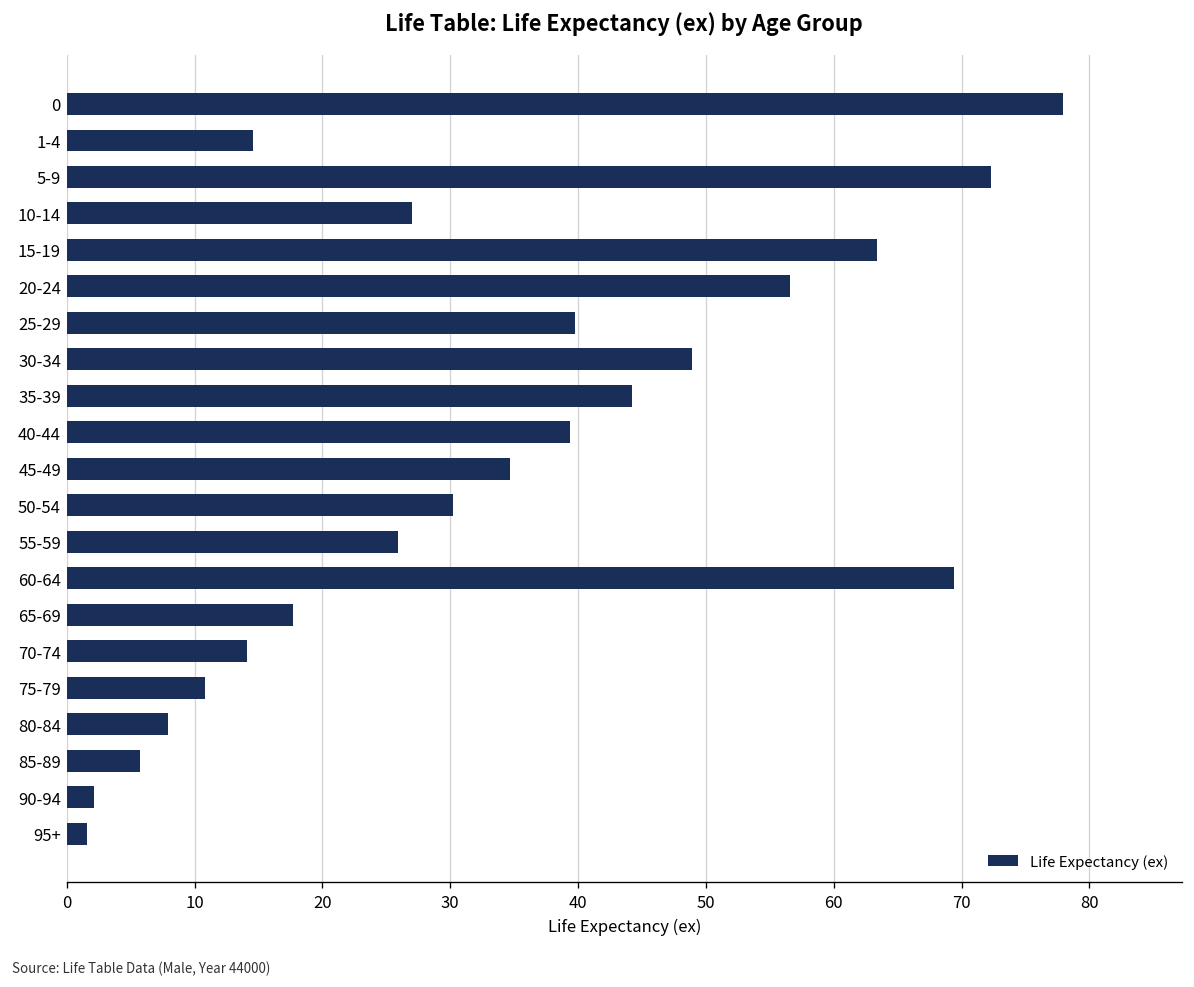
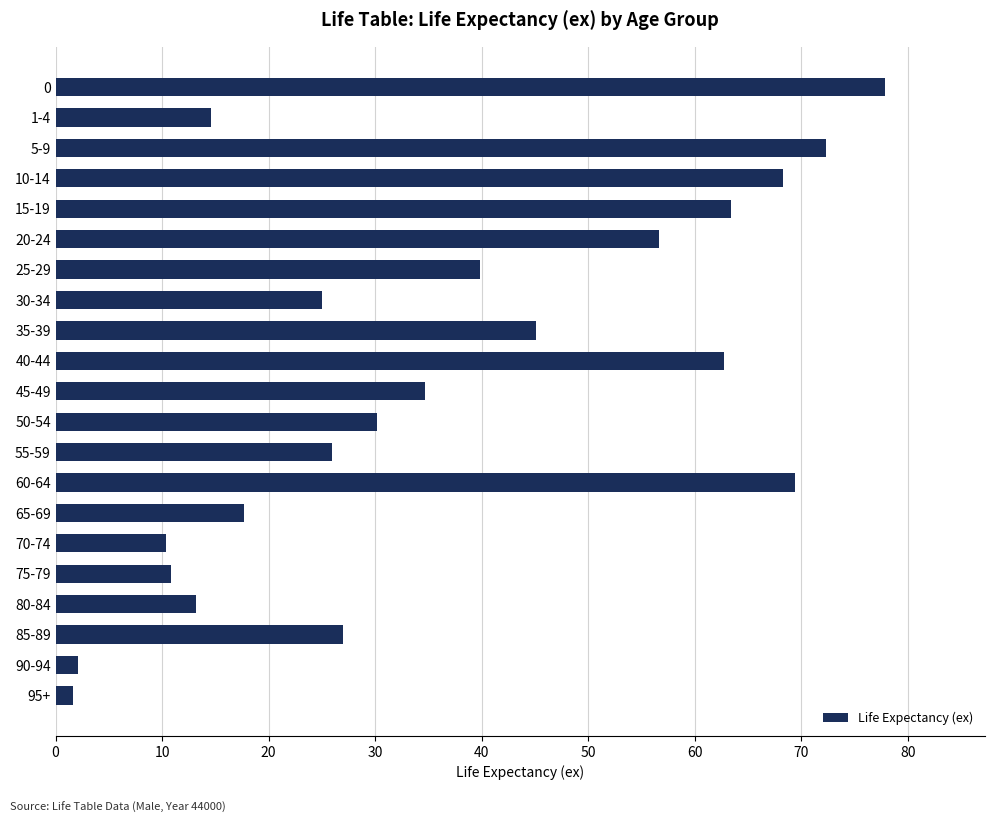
  {
    "0": 77.9,
    "1-4": 14.6,
    "5-9": 72.3,
-   "10-14": 27.0,
+   "10-14": 68.3,
    "15-19": 63.4,
    "20-24": 56.6,
    "25-29": 39.8,
-   "30-34": 48.9,
-   "35-39": 44.2,
-   "40-44": 39.4,
+   "30-34": 25.0,
+   "35-39": 45.1,
+   "40-44": 62.7,
    "45-49": 34.7,
    "50-54": 30.2,
    "55-59": 25.9,
    "60-64": 69.4,
    "65-69": 17.7,
-   "70-74": 14.1,
+   "70-74": 10.4,
    "75-79": 10.8,
-   "80-84": 7.9,
-   "85-89": 5.7,
+   "80-84": 13.2,
+   "85-89": 27.0,
    "90-94": 2.1,
    "95+": 1.6
  }
